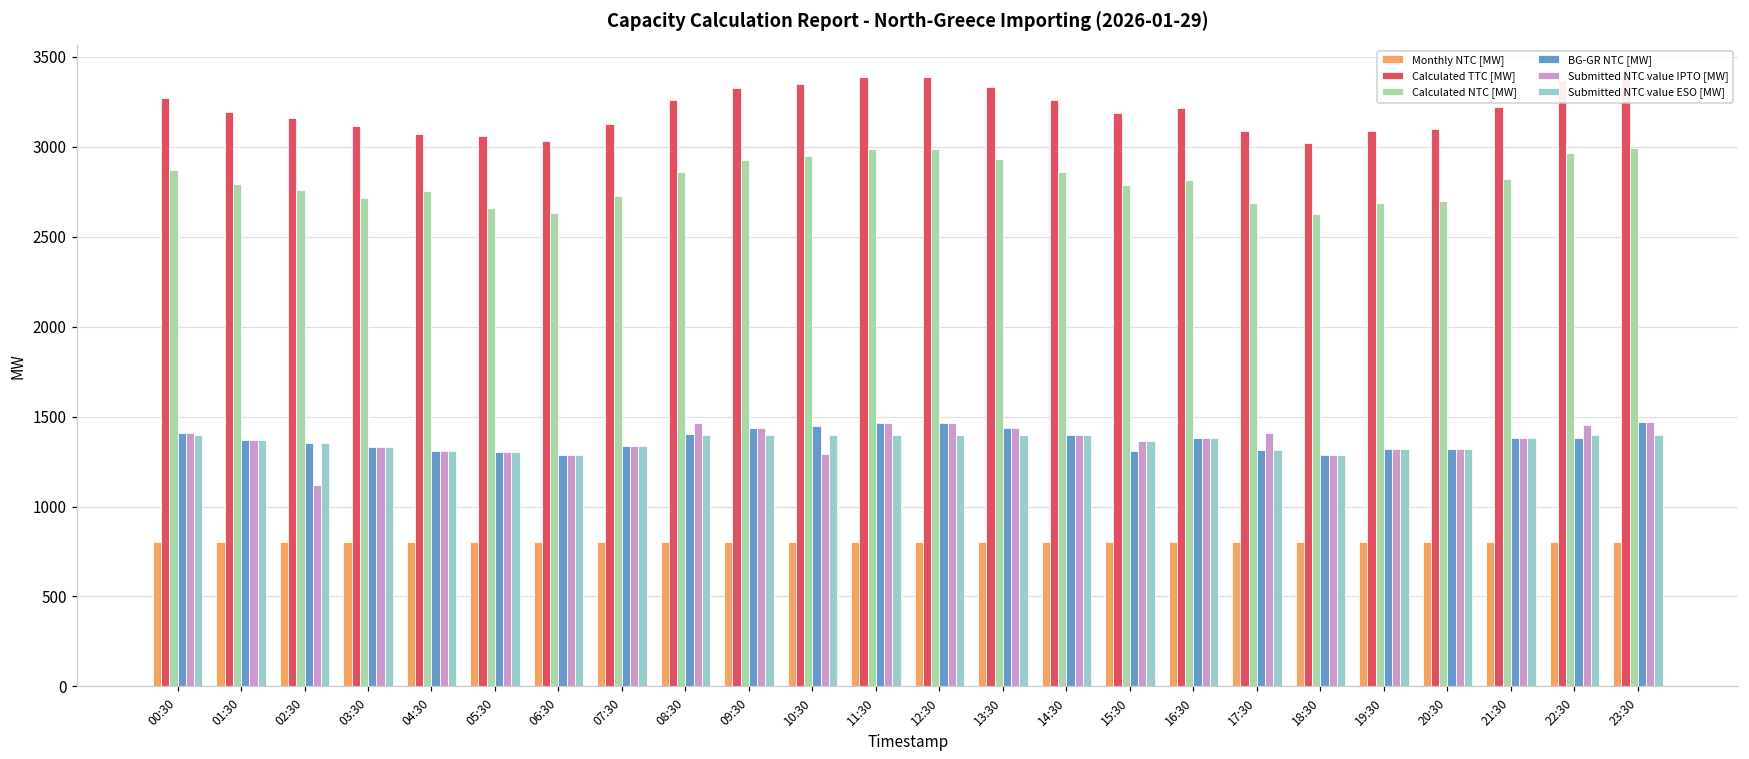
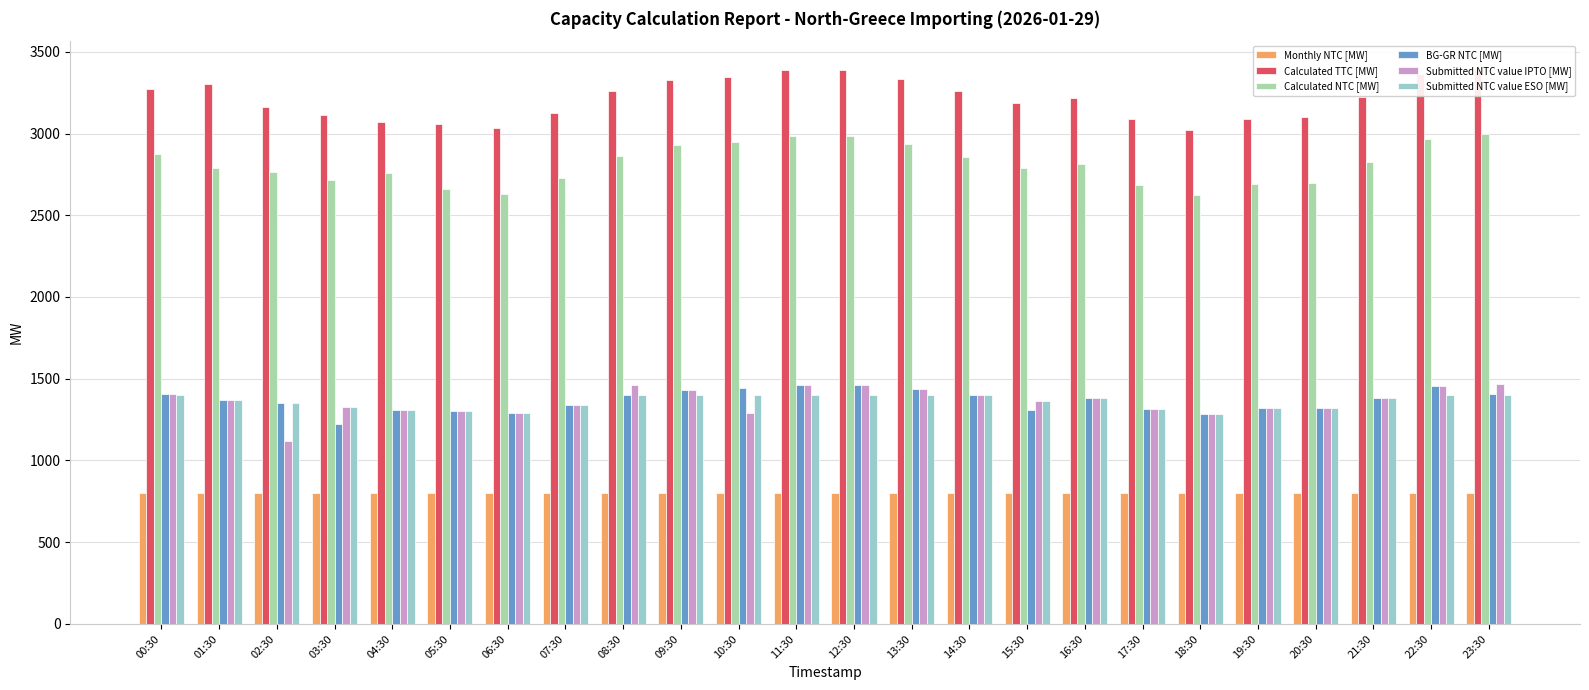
  {
    "Monthly NTC [MW]": {
      "00:30": 800,
      "01:30": 800,
      "02:30": 800,
      "03:30": 800,
      "04:30": 800,
      "05:30": 800,
      "06:30": 800,
      "07:30": 800,
      "08:30": 800,
      "09:30": 800,
      "10:30": 800,
      "11:30": 800,
      "12:30": 800,
      "13:30": 800,
      "14:30": 800,
      "15:30": 800,
      "16:30": 800,
      "17:30": 800,
      "18:30": 800,
      "19:30": 800,
      "20:30": 800,
      "21:30": 800,
      "22:30": 800,
      "23:30": 800
    },
    "Calculated TTC [MW]": {
      "00:30": 3270,
-     "01:30": 3190,
+     "01:30": 3300,
      "02:30": 3160,
      "03:30": 3110,
      "04:30": 3070,
      "05:30": 3060,
      "06:30": 3030,
      "07:30": 3130,
      "08:30": 3260,
      "09:30": 3330,
      "10:30": 3350,
      "11:30": 3390,
      "12:30": 3390,
      "13:30": 3340,
      "14:30": 3260,
      "15:30": 3190,
      "16:30": 3220,
      "17:30": 3090,
      "18:30": 3020,
      "19:30": 3090,
      "20:30": 3100,
      "21:30": 3220
    },
    "BG-GR NTC [MW]": {
      "00:30": 1410,
      "01:30": 1370,
      "02:30": 1350,
-     "03:30": 1330,
+     "03:30": 1220,
      "04:30": 1310,
      "05:30": 1300,
      "06:30": 1290,
      "07:30": 1340,
      "08:30": 1400,
      "09:30": 1430,
      "10:30": 1450,
      "11:30": 1460,
      "12:30": 1460,
      "13:30": 1440,
      "14:30": 1400,
      "15:30": 1310,
      "16:30": 1380,
      "17:30": 1320,
      "18:30": 1290,
      "19:30": 1320,
      "20:30": 1320,
      "21:30": 1380,
-     "22:30": 1380,
-     "23:30": 1470
+     "22:30": 1450,
+     "23:30": 1410
    },
    "Submitted NTC value IPTO [MW]": {
      "00:30": 1410,
      "01:30": 1370,
      "02:30": 1120,
      "03:30": 1330,
      "04:30": 1310,
      "05:30": 1300,
      "06:30": 1290,
      "07:30": 1340,
      "08:30": 1460,
      "09:30": 1430,
      "10:30": 1290,
      "11:30": 1460,
      "12:30": 1460,
      "13:30": 1440,
      "14:30": 1400,
      "15:30": 1370,
      "16:30": 1380,
-     "17:30": 1410,
+     "17:30": 1320,
      "18:30": 1290,
      "19:30": 1320,
      "20:30": 1320,
      "21:30": 1380,
      "22:30": 1450,
      "23:30": 1470
    }
  }
